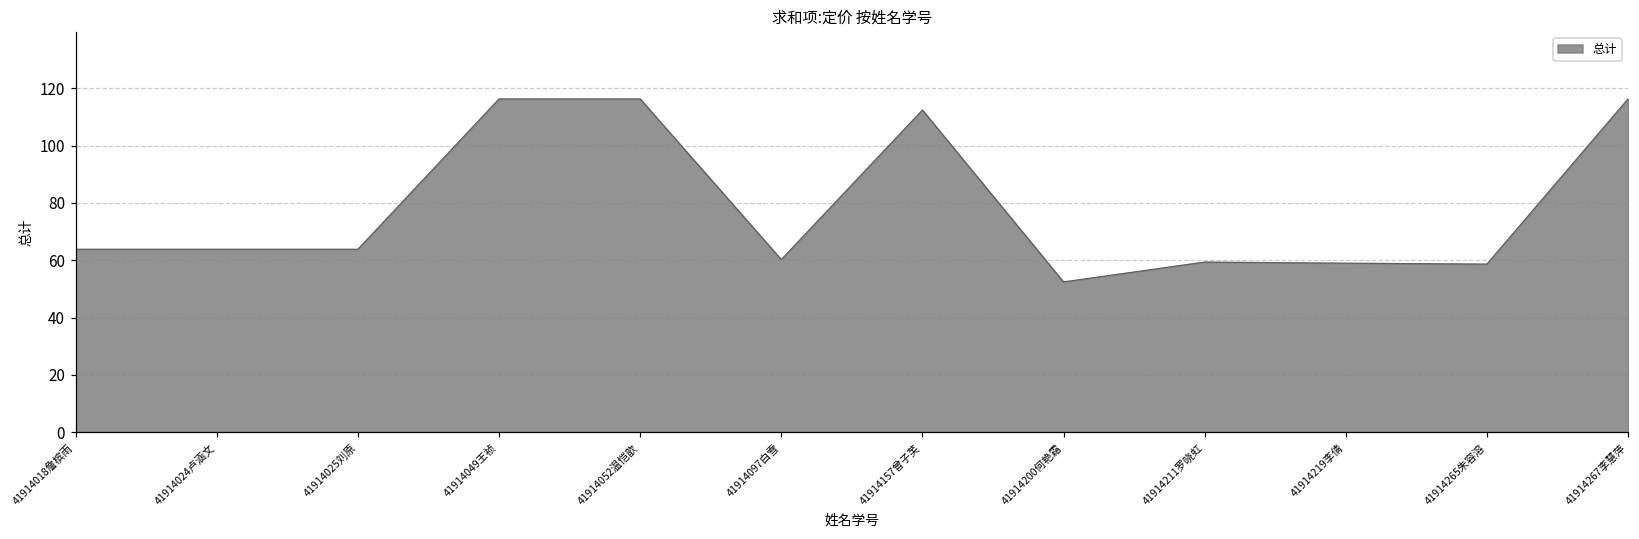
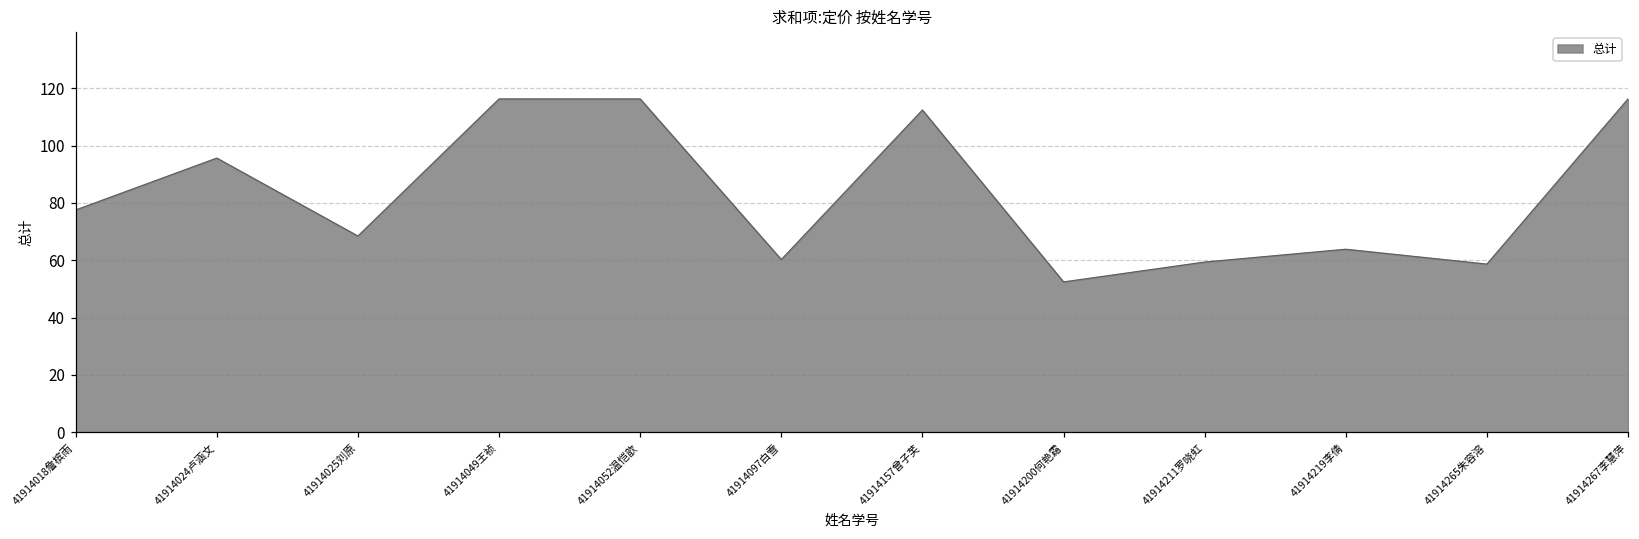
  {
-   "41914018詹槟雨": 64,
-   "41914024卢涵文": 64,
-   "41914025刘原": 64,
+   "41914018詹槟雨": 78,
+   "41914024卢涵文": 96,
+   "41914025刘原": 68,
    "41914049王祯": 116,
    "41914052温恺歆": 116,
    "41914097白雪": 60,
    "41914157曾子芙": 112,
    "41914200何艳霜": 52,
    "41914211罗晓虹": 59,
-   "41914219李倩": 59,
+   "41914219李倩": 64,
    "41914265朱容溶": 59,
    "41914267李慧萍": 116
  }
